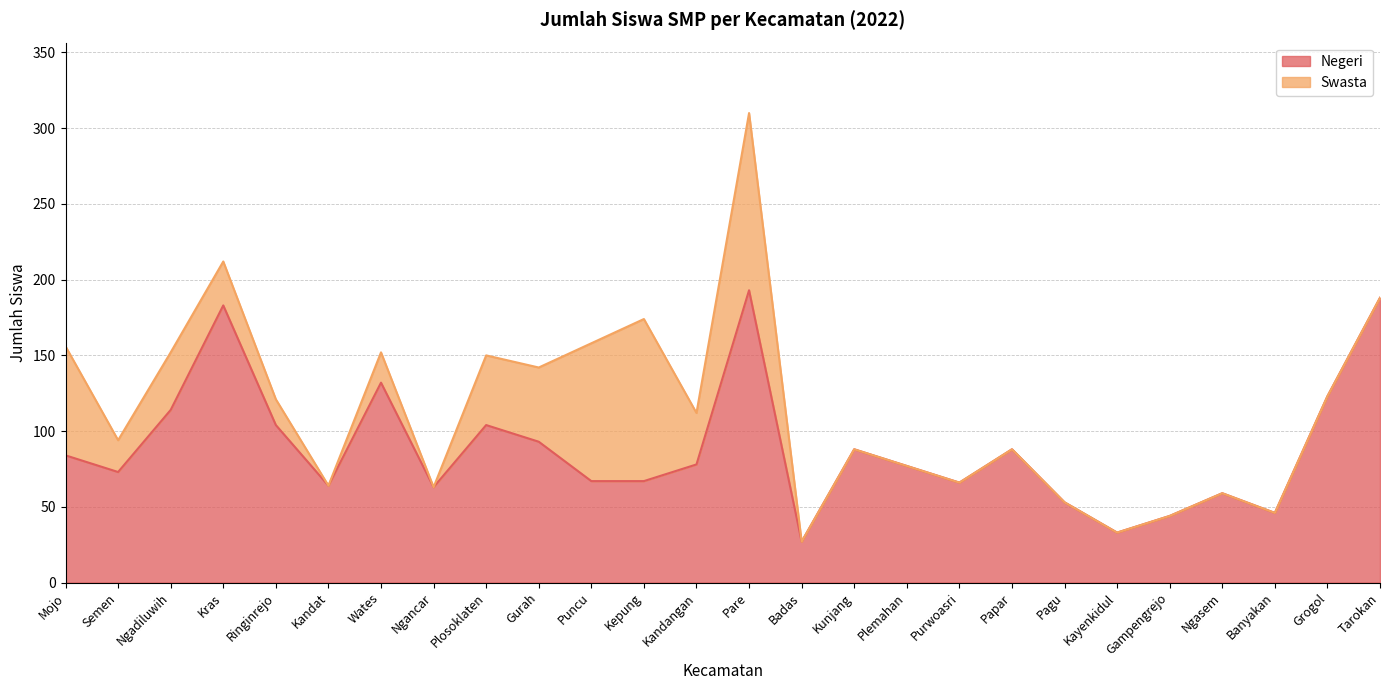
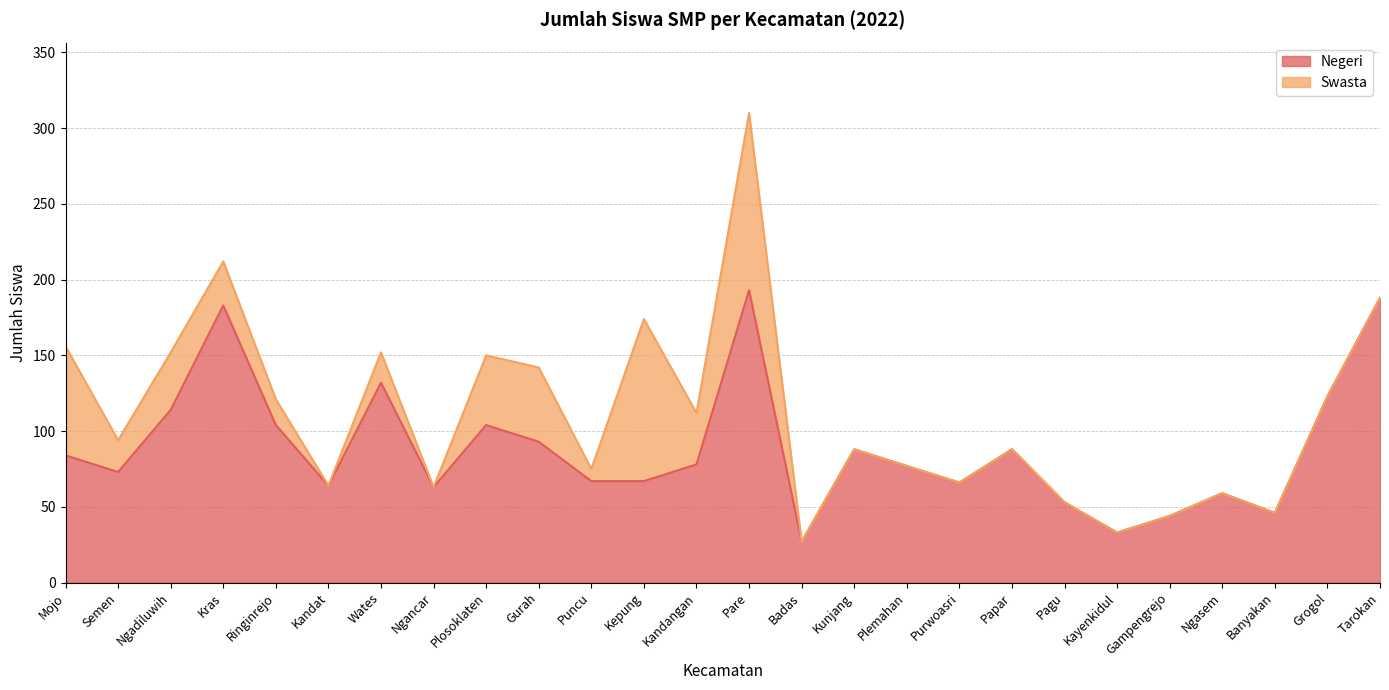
  {
    "Negeri": {
      "Mojo": 84,
      "Semen": 73,
      "Ngadiluwih": 114,
      "Kras": 183,
      "Ringinrejo": 104,
      "Wates": 132,
      "Plosoklaten": 104,
      "Gurah": 93,
      "Puncu": 67,
      "Kepung": 67,
      "Kandangan": 78,
      "Pare": 193
    },
    "Swasta": {
      "Mojo": 72,
      "Semen": 21,
      "Ngadiluwih": 38,
      "Kras": 29,
      "Ringinrejo": 17,
      "Wates": 20,
      "Plosoklaten": 46,
      "Gurah": 49,
-     "Puncu": 91,
+     "Puncu": 8,
      "Kepung": 107,
      "Kandangan": 34,
      "Pare": 117
    }
  }
